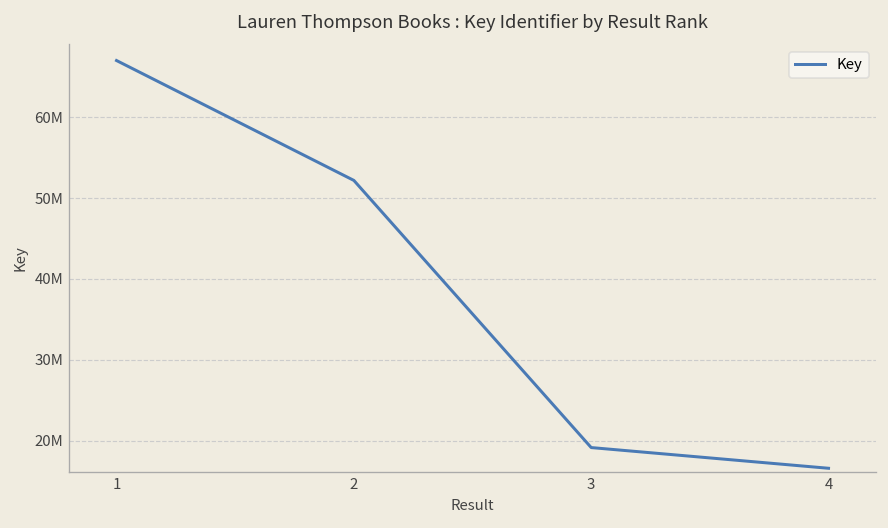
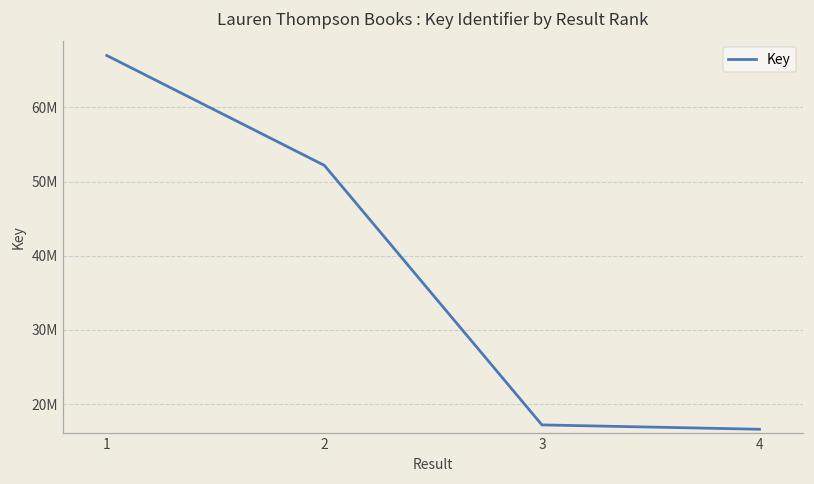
  {
    "1": 67000000,
    "2": 52000000,
-   "3": 19000000,
+   "3": 17000000,
    "4": 17000000
  }
